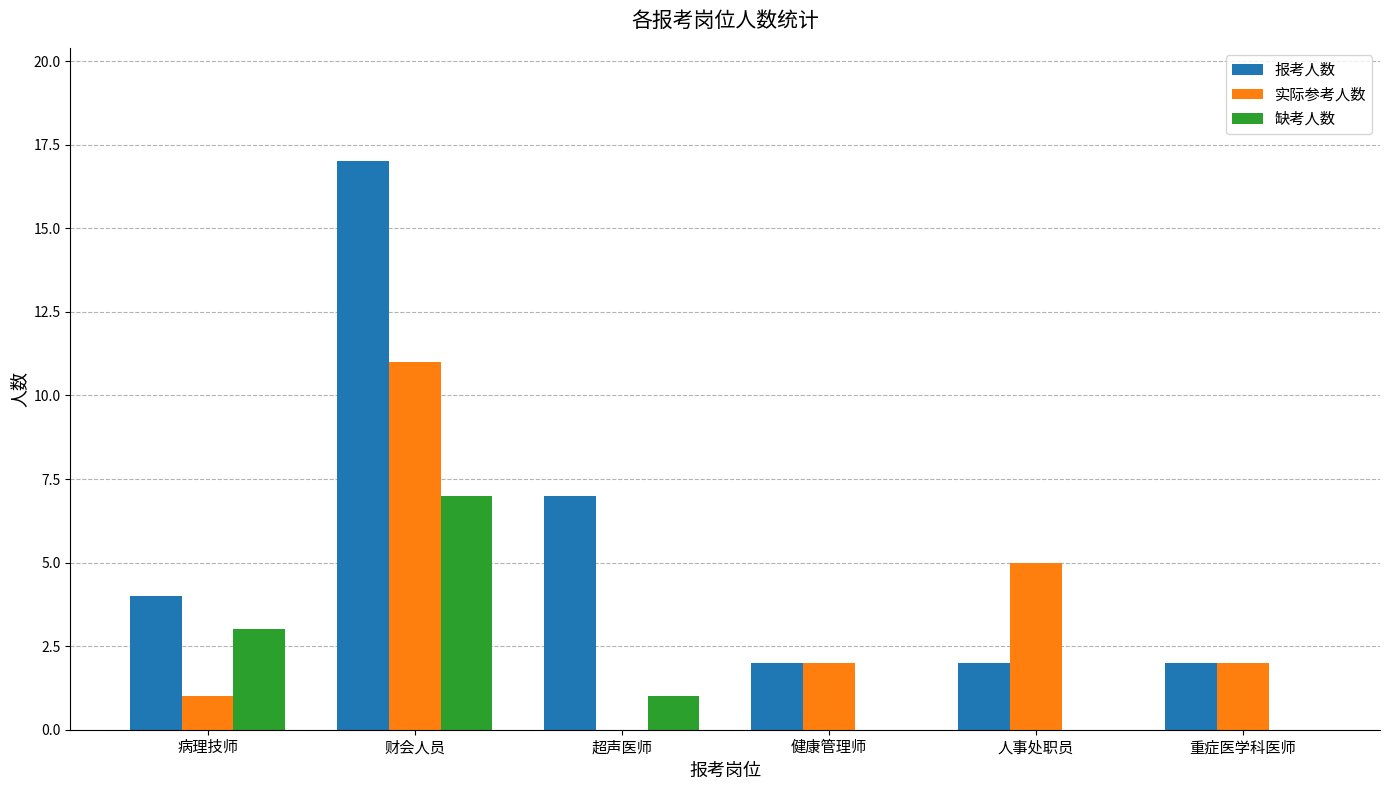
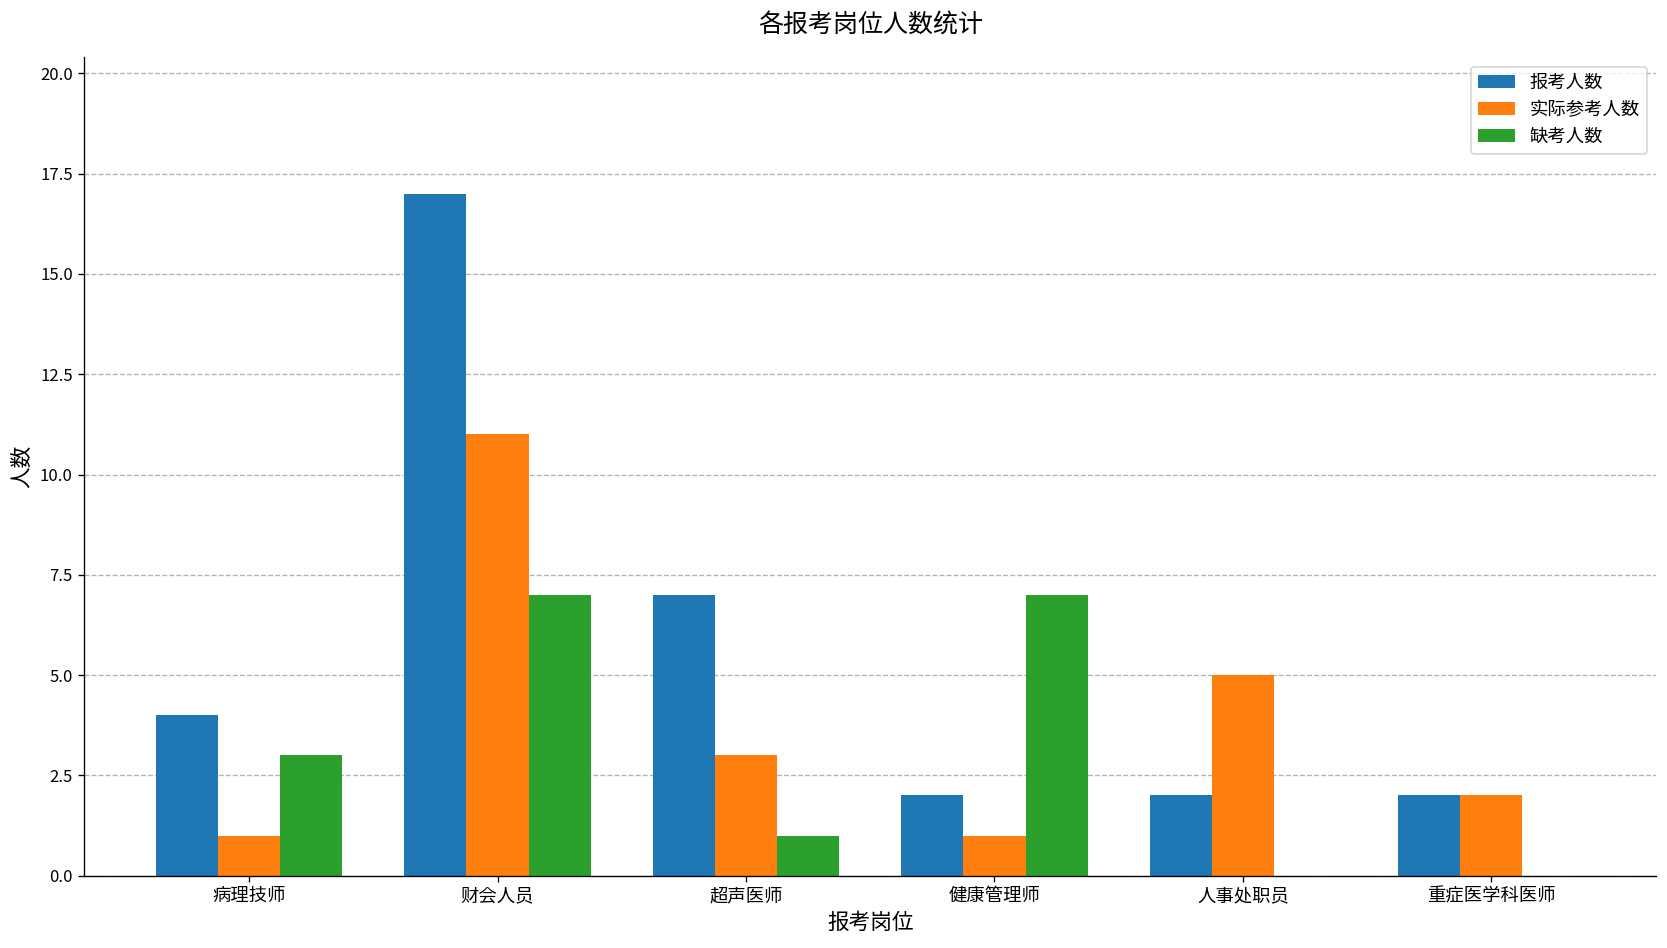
  {
    "报考人数": {
      "病理技师": 4,
      "财会人员": 17,
      "超声医师": 7,
      "健康管理师": 2,
      "人事处职员": 2,
      "重症医学科医师": 2
    },
    "实际参考人数": {
      "病理技师": 1,
      "财会人员": 11,
-     "超声医师": 0,
-     "健康管理师": 2,
+     "超声医师": 3,
+     "健康管理师": 1,
      "人事处职员": 5,
      "重症医学科医师": 2
    },
    "缺考人数": {
      "病理技师": 3,
      "财会人员": 7,
      "超声医师": 1,
-     "健康管理师": 0,
+     "健康管理师": 7,
      "人事处职员": 0,
      "重症医学科医师": 0
    }
  }
